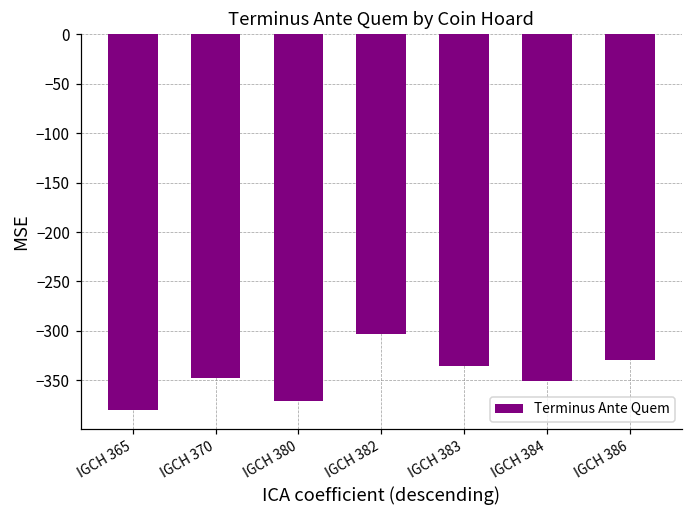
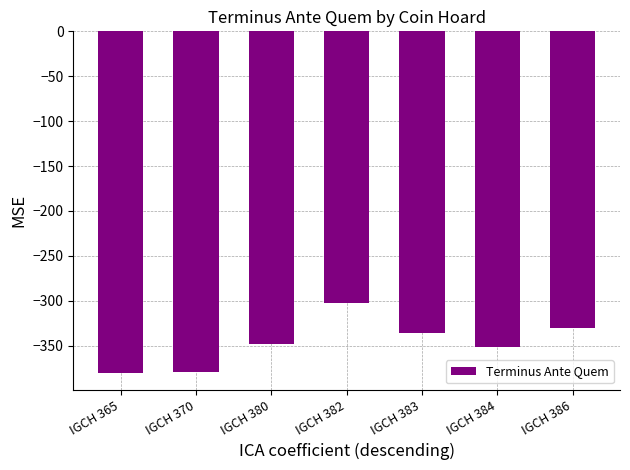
  {
    "IGCH 365": -380,
-   "IGCH 370": -350,
-   "IGCH 380": -370,
+   "IGCH 370": -380,
+   "IGCH 380": -350,
    "IGCH 382": -300,
    "IGCH 383": -340,
    "IGCH 384": -350,
    "IGCH 386": -330
  }
